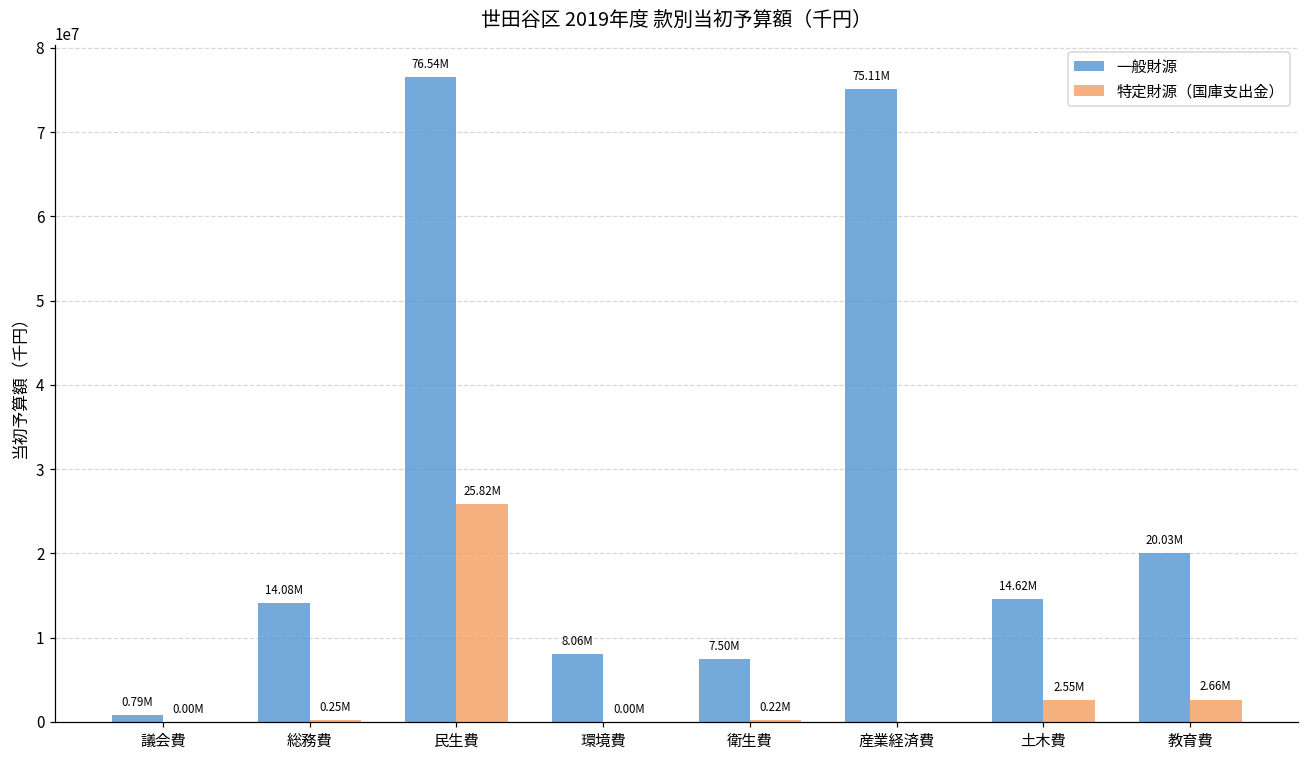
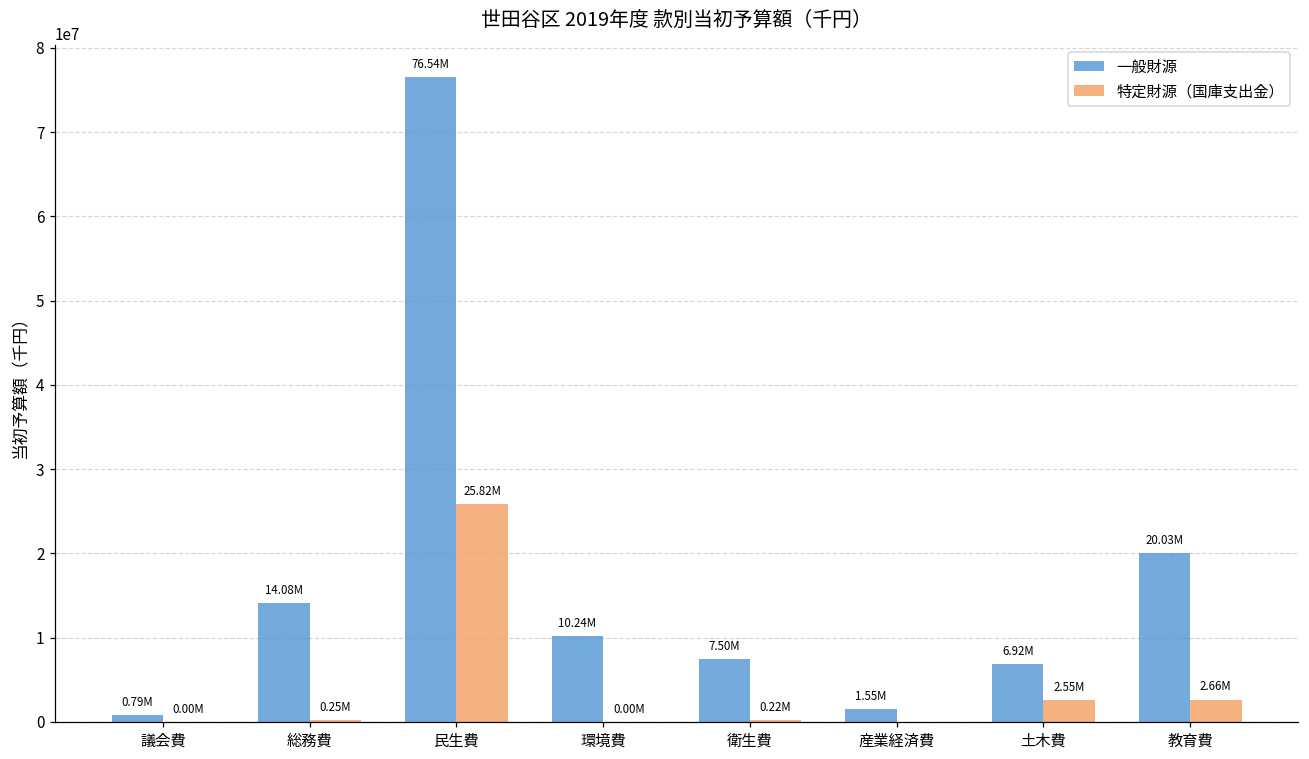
  {
    "一般財源": {
      "議会費": "0.79M",
      "総務費": "14.08M",
      "民生費": "76.54M",
-     "環境費": "8.06M",
+     "環境費": "10.24M",
      "衛生費": "7.50M",
-     "産業経済費": "75.11M",
-     "土木費": "14.62M",
+     "産業経済費": "1.55M",
+     "土木費": "6.92M",
      "教育費": "20.03M"
    },
    "特定財源（国庫支出金）": {
      "総務費": "0.25M",
      "民生費": "25.82M",
      "衛生費": "0.22M",
      "土木費": "2.55M",
      "教育費": "2.66M"
    }
  }
